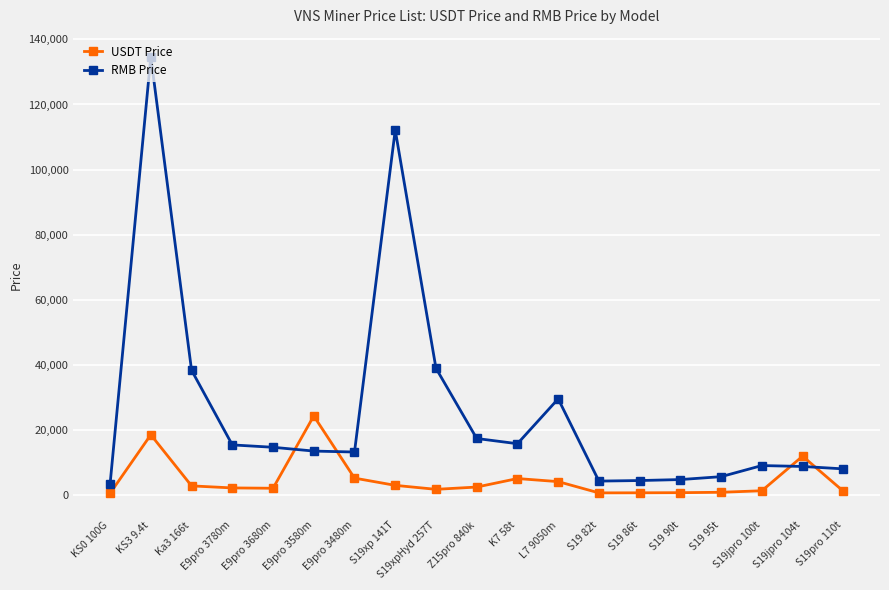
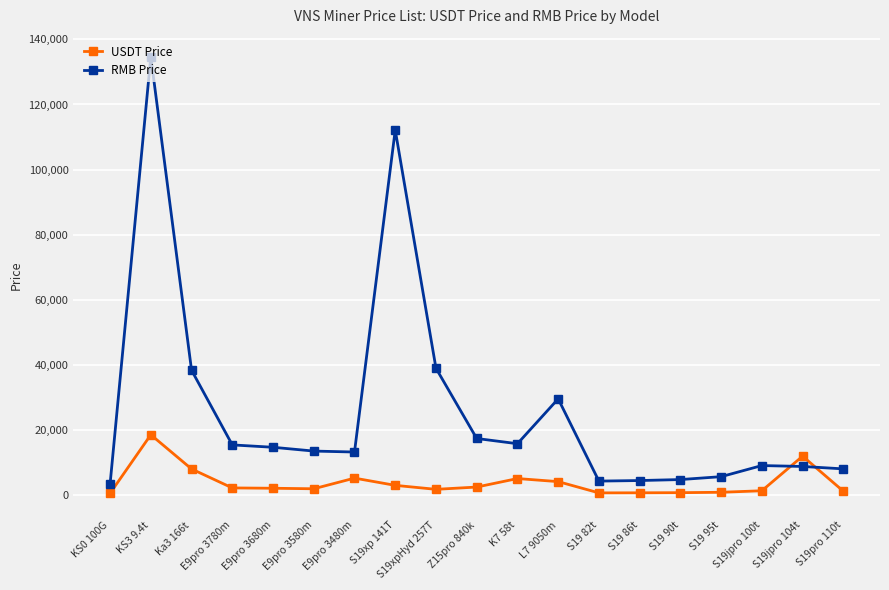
  {
    "USDT Price": {
      "KS0 100G": "0",
      "KS3 9.4t": "18,000",
-     "Ka3 166t": "3,000",
+     "Ka3 166t": "8,000",
      "E9pro 3780m": "2,000",
      "E9pro 3680m": "2,000",
-     "E9pro 3580m": "24,000",
+     "E9pro 3580m": "2,000",
      "E9pro 3480m": "5,000",
      "S19xp 141T": "3,000",
      "S19xpHyd 257T": "2,000",
      "Z15pro 840k": "2,000",
      "K7 58t": "5,000",
      "L7 9050m": "4,000",
      "S19 82t": "1,000",
      "S19 86t": "1,000",
      "S19 90t": "1,000",
      "S19 95t": "1,000",
      "S19jpro 100t": "1,000",
      "S19jpro 104t": "12,000",
      "S19pro 110t": "1,000"
    },
    "RMB Price": {
      "KS0 100G": "3,000",
      "Ka3 166t": "38,000",
      "E9pro 3780m": "15,000",
      "E9pro 3680m": "15,000",
      "E9pro 3580m": "13,000",
      "E9pro 3480m": "13,000",
      "S19xp 141T": "112,000",
      "S19xpHyd 257T": "39,000",
      "Z15pro 840k": "17,000",
      "K7 58t": "16,000",
      "L7 9050m": "29,000",
      "S19 82t": "4,000",
      "S19 86t": "4,000",
      "S19 90t": "5,000",
      "S19 95t": "6,000",
      "S19jpro 100t": "9,000",
      "S19jpro 104t": "9,000",
      "S19pro 110t": "8,000"
    }
  }
